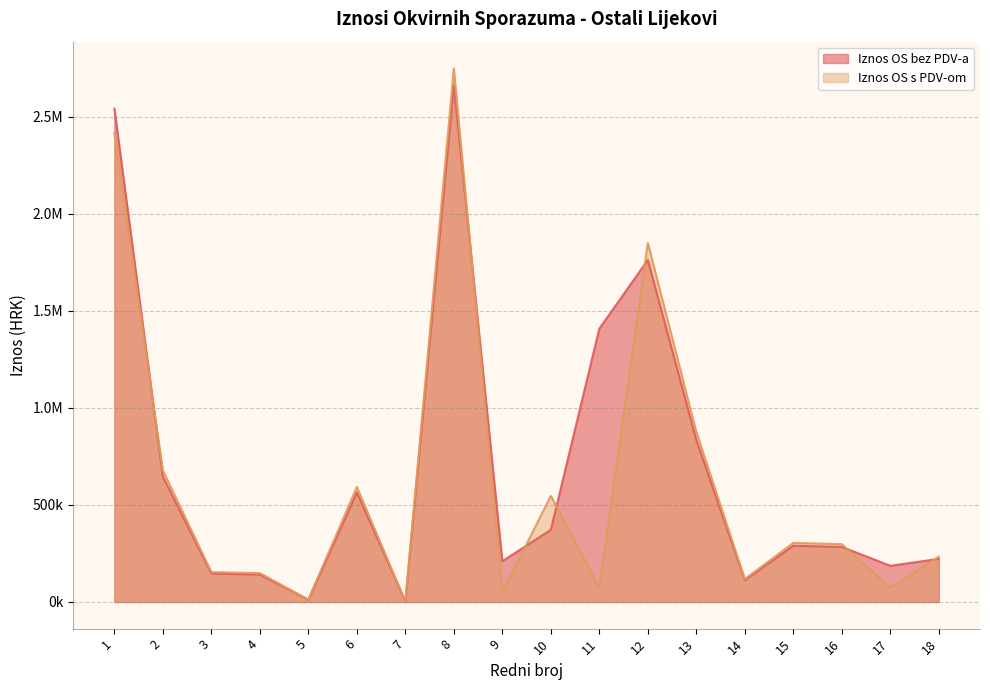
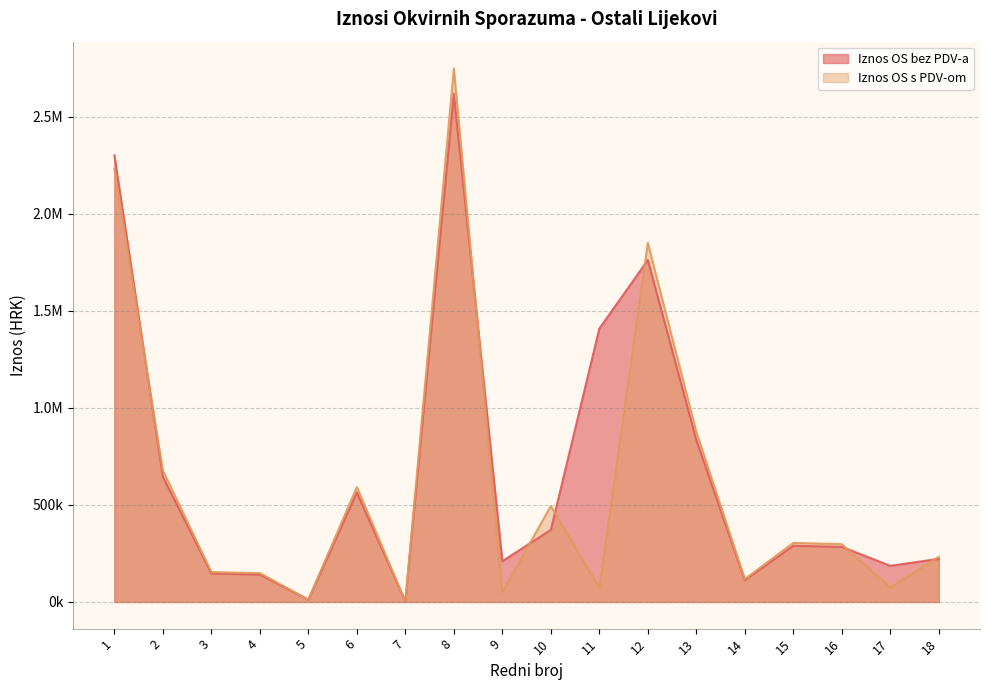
  {
    "Iznos OS bez PDV-a": {
-     "1": 2540000,
+     "1": 2300000,
      "2": 650000,
      "6": 560000,
-     "8": 2660000,
+     "8": 2620000,
      "9": 210000,
      "10": 370000,
      "11": 1410000,
      "12": 1760000,
      "13": 830000,
      "15": 290000,
      "16": 280000,
      "17": 190000
    },
    "Iznos OS s PDV-om": {
-     "1": 2420000,
+     "1": 2230000,
      "2": 680000,
      "6": 590000,
      "8": 2750000,
      "9": 50000,
-     "10": 550000,
+     "10": 490000,
      "11": 70000,
      "12": 1850000,
      "13": 880000,
      "15": 300000,
      "16": 300000,
      "17": 70000
    }
  }
